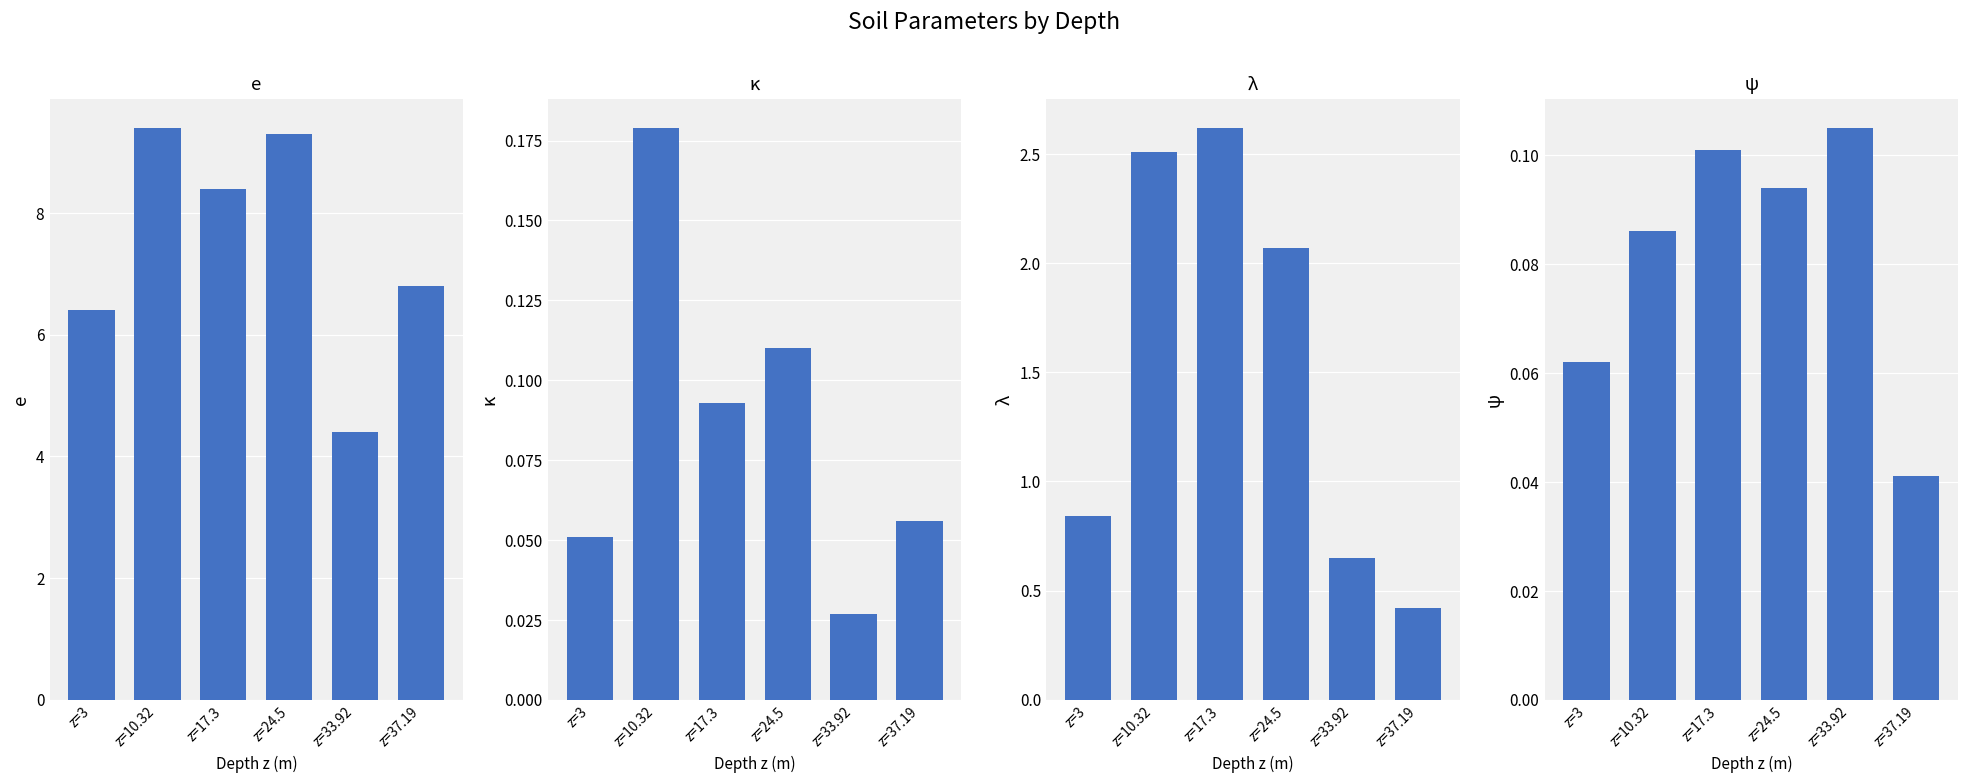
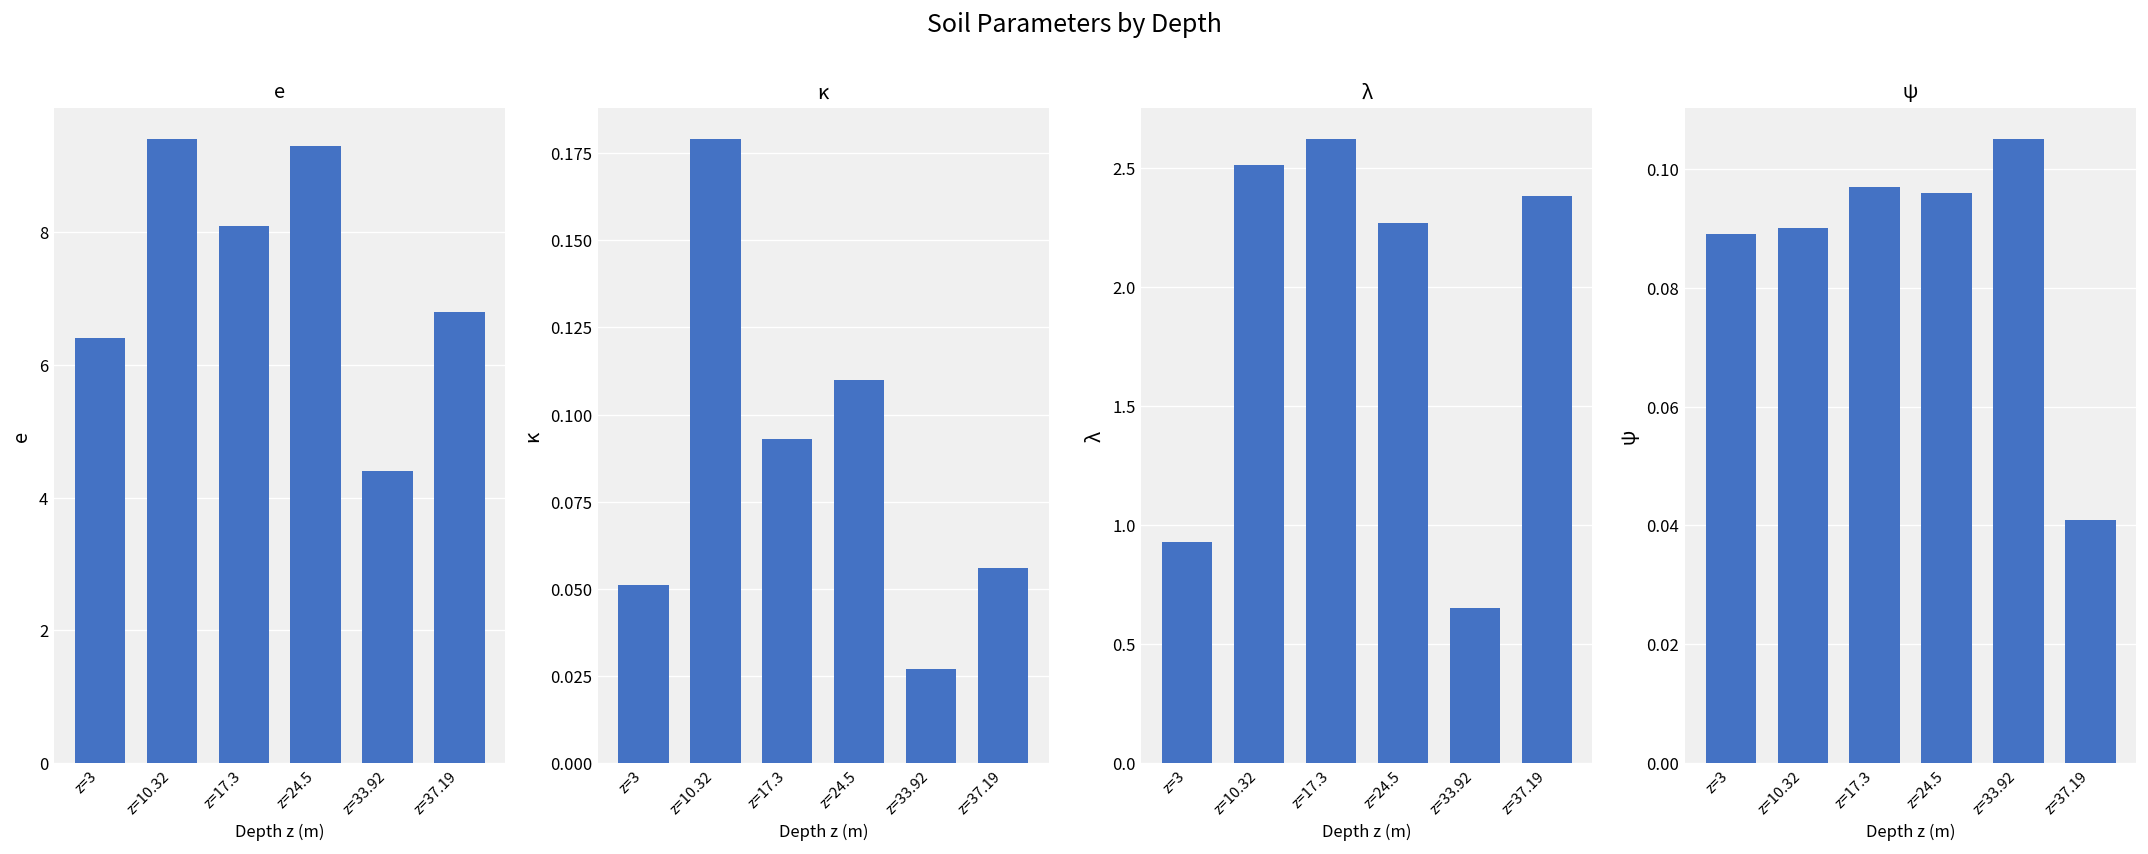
  {
    "e": {
      "z=3": 6.4,
      "z=10.32": 9.4,
-     "z=17.3": 8.4,
+     "z=17.3": 8.1,
      "z=24.5": 9.3,
      "z=33.92": 4.4,
      "z=37.19": 6.8
    },
    "κ": {
      "z=3": 0.051,
      "z=10.32": 0.179,
      "z=17.3": 0.093,
      "z=24.5": 0.110,
      "z=33.92": 0.027,
      "z=37.19": 0.056
    },
    "λ": {
-     "z=3": 0.84,
+     "z=3": 0.93,
      "z=10.32": 2.51,
      "z=17.3": 2.62,
-     "z=24.5": 2.07,
+     "z=24.5": 2.27,
      "z=33.92": 0.65,
-     "z=37.19": 0.42
+     "z=37.19": 2.38
    },
    "ψ": {
-     "z=3": 0.062,
-     "z=10.32": 0.086,
-     "z=17.3": 0.101,
-     "z=24.5": 0.094,
+     "z=3": 0.089,
+     "z=10.32": 0.090,
+     "z=17.3": 0.097,
+     "z=24.5": 0.096,
      "z=33.92": 0.105,
      "z=37.19": 0.041
    }
  }
